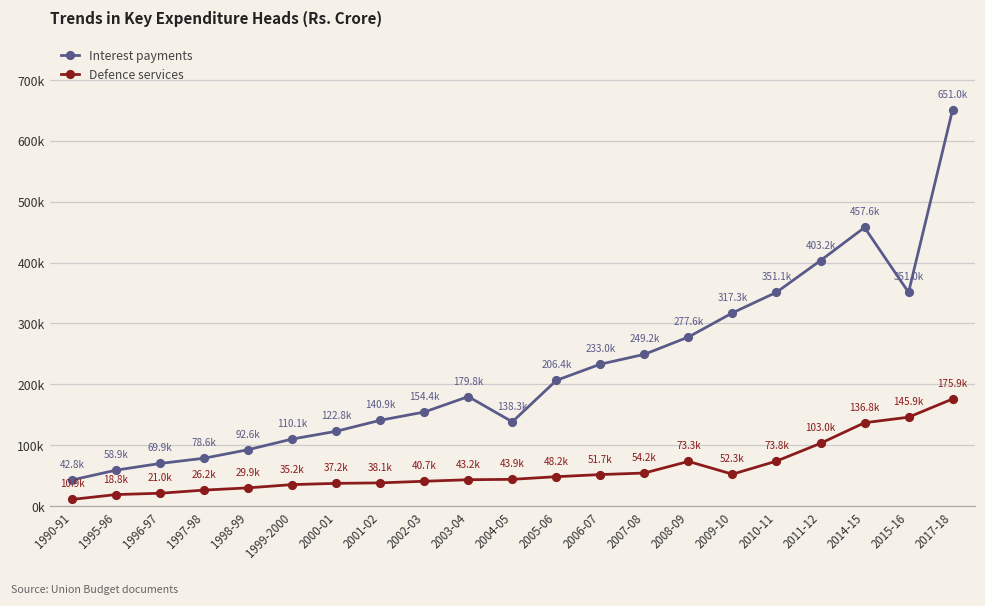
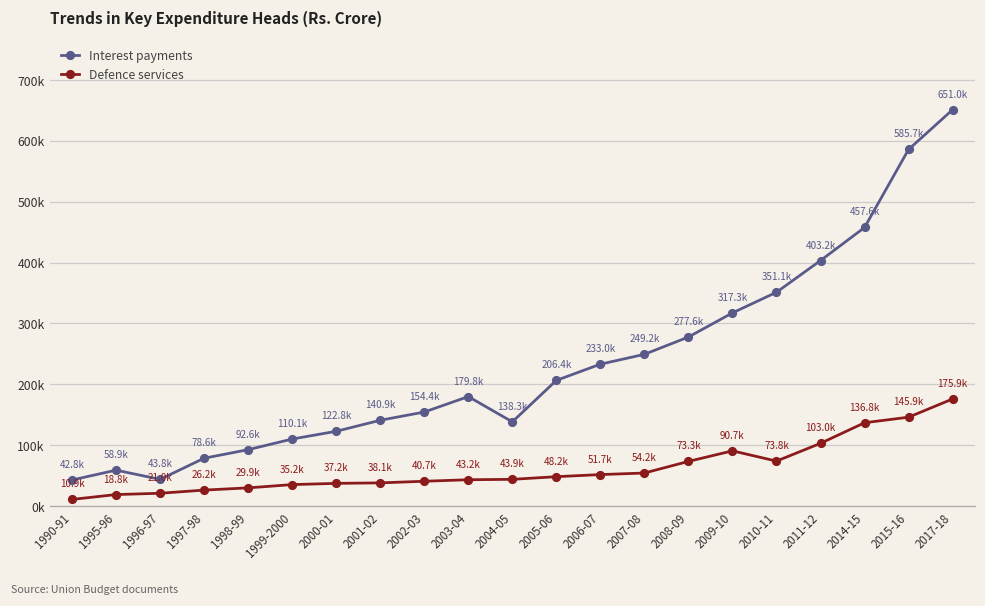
  {
    "Interest payments": {
      "1990-91": "42.8k",
      "1995-96": "58.9k",
-     "1996-97": "69.9k",
+     "1996-97": "43.8k",
      "1997-98": "78.6k",
      "1998-99": "92.6k",
      "1999-2000": "110.1k",
      "2000-01": "122.8k",
      "2001-02": "140.9k",
      "2002-03": "154.4k",
      "2003-04": "179.8k",
      "2004-05": "138.3k",
      "2005-06": "206.4k",
      "2006-07": "233.0k",
      "2007-08": "249.2k",
      "2008-09": "277.6k",
      "2009-10": "317.3k",
      "2010-11": "351.1k",
      "2011-12": "403.2k",
      "2014-15": "457.6k",
-     "2015-16": "351.0k",
+     "2015-16": "585.7k",
      "2017-18": "651.0k"
    },
    "Defence services": {
      "1995-96": "18.8k",
      "1997-98": "26.2k",
      "1998-99": "29.9k",
      "1999-2000": "35.2k",
      "2000-01": "37.2k",
      "2001-02": "38.1k",
      "2002-03": "40.7k",
      "2003-04": "43.2k",
      "2004-05": "43.9k",
      "2005-06": "48.2k",
      "2006-07": "51.7k",
      "2007-08": "54.2k",
      "2008-09": "73.3k",
-     "2009-10": "52.3k",
+     "2009-10": "90.7k",
      "2010-11": "73.8k",
      "2011-12": "103.0k",
      "2014-15": "136.8k",
      "2015-16": "145.9k",
      "2017-18": "175.9k"
    }
  }
